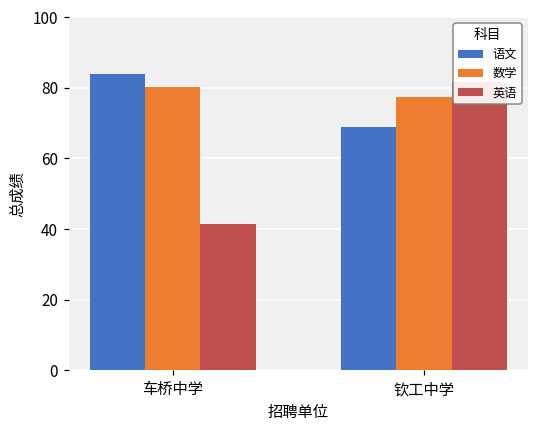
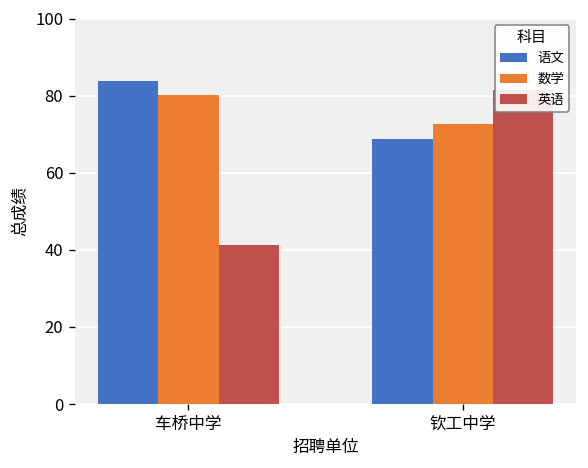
  {
    "语文": {
      "车桥中学": 84,
      "钦工中学": 69
    },
    "数学": {
      "车桥中学": 80,
-     "钦工中学": 77
+     "钦工中学": 73
    },
    "英语": {
      "车桥中学": 41
    }
  }
